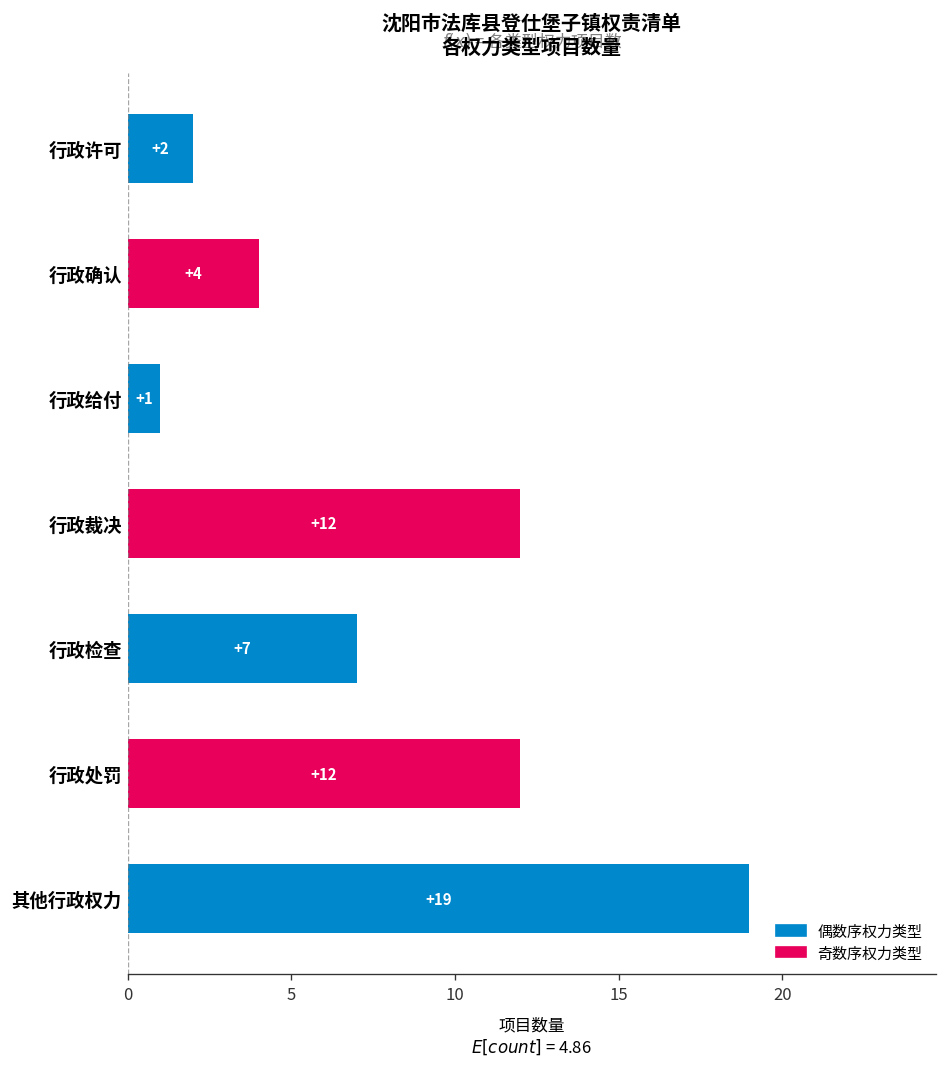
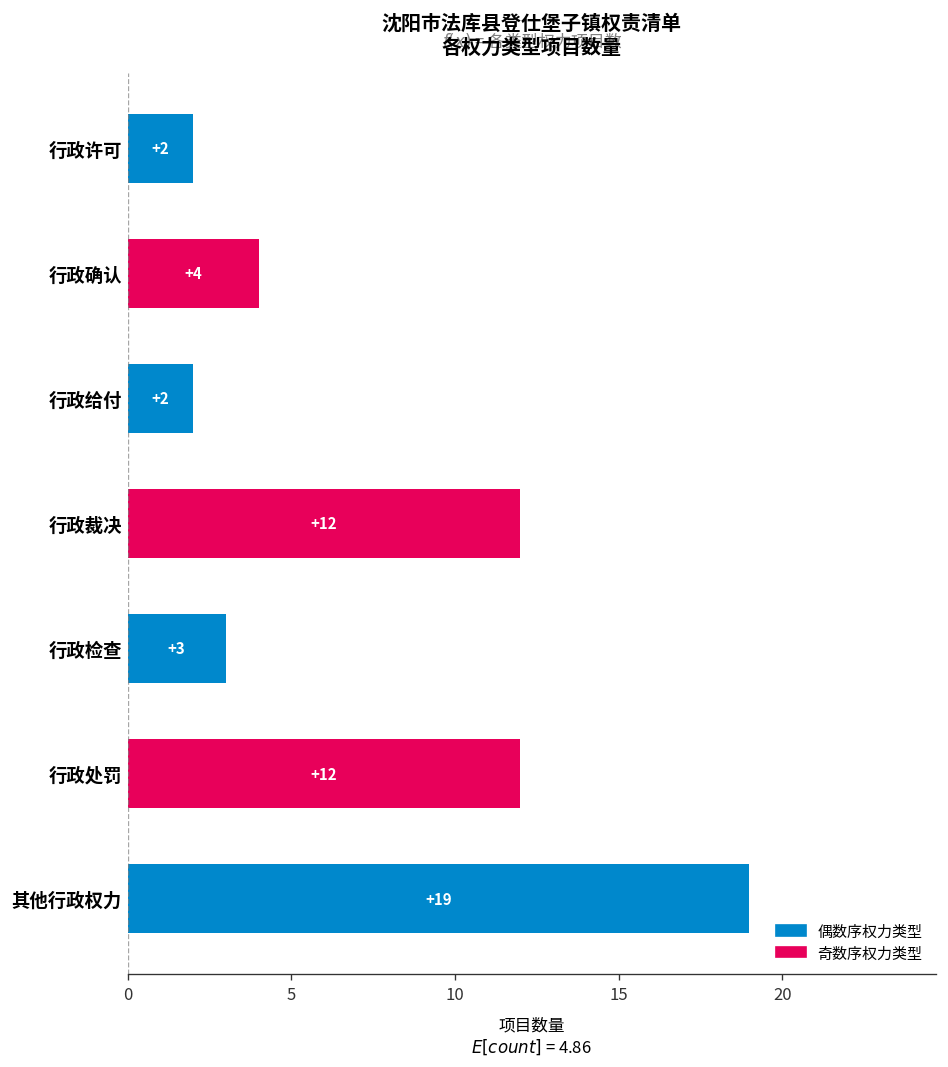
  {
    "行政许可": "+2",
    "行政确认": "+4",
-   "行政给付": "+1",
+   "行政给付": "+2",
    "行政裁决": "+12",
-   "行政检查": "+7",
+   "行政检查": "+3",
    "行政处罚": "+12",
    "其他行政权力": "+19"
  }
